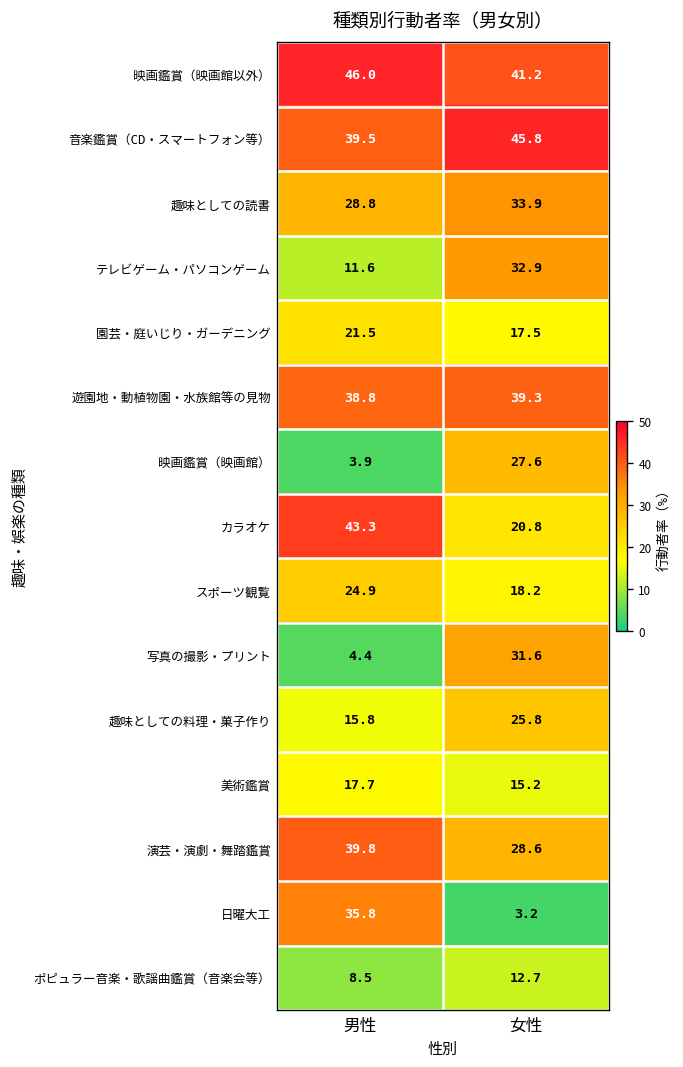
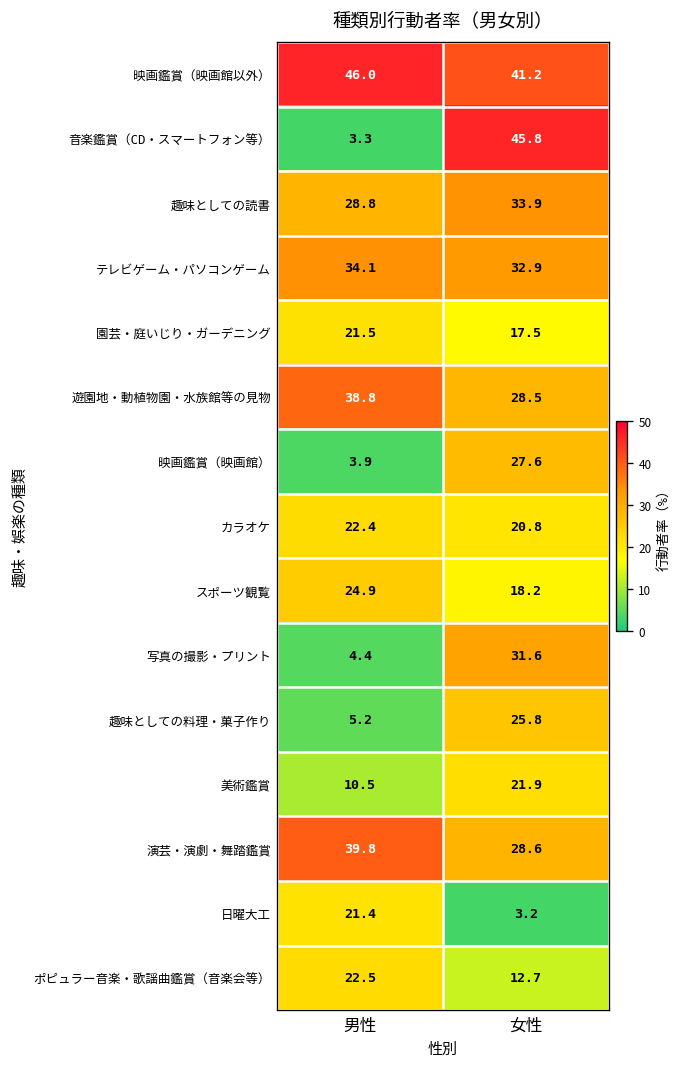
  {
    "映画鑑賞（映画館以外）": {
      "男性": 46.0,
      "女性": 41.2
    },
    "音楽鑑賞（CD・スマートフォン等）": {
-     "男性": 39.5,
+     "男性": 3.3,
      "女性": 45.8
    },
    "趣味としての読書": {
      "男性": 28.8,
      "女性": 33.9
    },
    "テレビゲーム・パソコンゲーム": {
-     "男性": 11.6,
+     "男性": 34.1,
      "女性": 32.9
    },
    "園芸・庭いじり・ガーデニング": {
      "男性": 21.5,
      "女性": 17.5
    },
    "遊園地・動植物園・水族館等の見物": {
      "男性": 38.8,
-     "女性": 39.3
+     "女性": 28.5
    },
    "映画鑑賞（映画館）": {
      "男性": 3.9,
      "女性": 27.6
    },
    "カラオケ": {
-     "男性": 43.3,
+     "男性": 22.4,
      "女性": 20.8
    },
    "スポーツ観覧": {
      "男性": 24.9,
      "女性": 18.2
    },
    "写真の撮影・プリント": {
      "男性": 4.4,
      "女性": 31.6
    },
    "趣味としての料理・菓子作り": {
-     "男性": 15.8,
+     "男性": 5.2,
      "女性": 25.8
    },
    "美術鑑賞": {
-     "男性": 17.7,
-     "女性": 15.2
+     "男性": 10.5,
+     "女性": 21.9
    },
    "演芸・演劇・舞踏鑑賞": {
      "男性": 39.8,
      "女性": 28.6
    },
    "日曜大工": {
-     "男性": 35.8,
+     "男性": 21.4,
      "女性": 3.2
    },
    "ポピュラー音楽・歌謡曲鑑賞（音楽会等）": {
-     "男性": 8.5,
+     "男性": 22.5,
      "女性": 12.7
    }
  }
